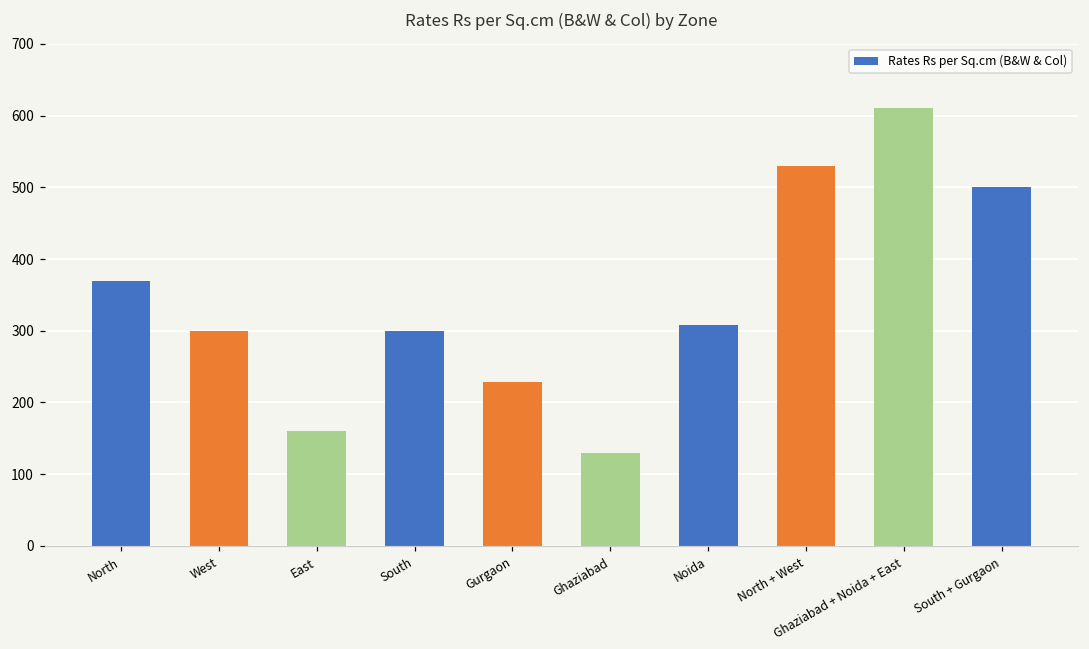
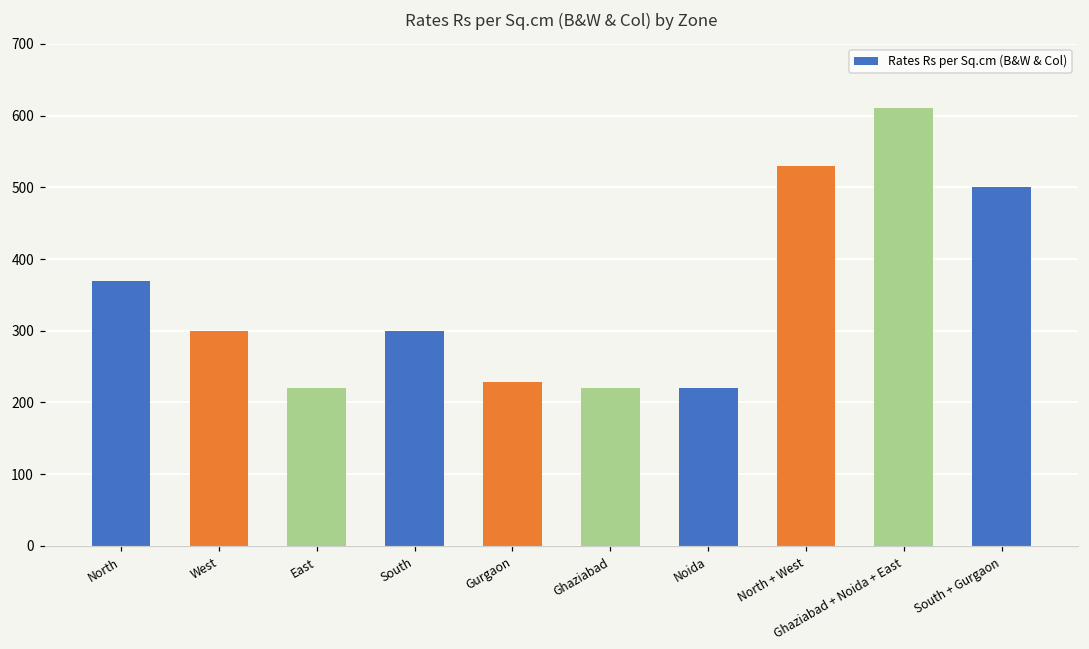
  {
    "North": 370,
    "West": 300,
-   "East": 160,
+   "East": 220,
    "South": 300,
    "Gurgaon": 230,
-   "Ghaziabad": 130,
-   "Noida": 310,
+   "Ghaziabad": 220,
+   "Noida": 220,
    "North + West": 530,
    "Ghaziabad + Noida + East": 610,
    "South + Gurgaon": 500
  }
